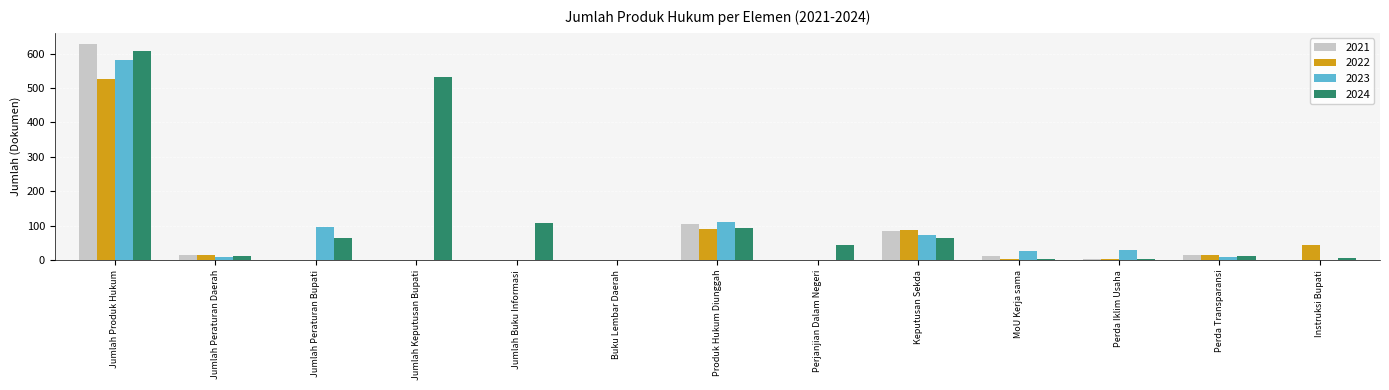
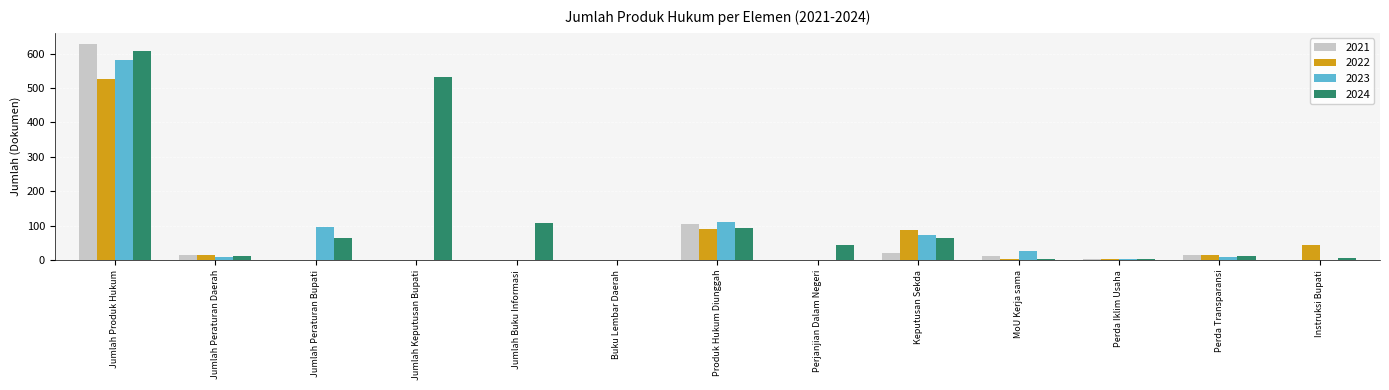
  {
    "2021": {
      "Jumlah Produk Hukum": 630,
      "Jumlah Peraturan Daerah": 20,
      "Jumlah Peraturan Bupati": 0,
      "Jumlah Keputusan Bupati": 0,
      "Produk Hukum Diunggah": 110,
      "Perjanjian Dalam Negeri": 0,
-     "Keputusan Sekda": 80,
+     "Keputusan Sekda": 20,
      "MoU Kerja sama": 10,
      "Perda Transparansi": 20,
      "Instruksi Bupati": 0
    },
    "2022": {
      "Jumlah Produk Hukum": 530,
      "Jumlah Peraturan Daerah": 10,
      "Jumlah Peraturan Bupati": 0,
      "Jumlah Keputusan Bupati": 0,
      "Produk Hukum Diunggah": 90,
      "Perjanjian Dalam Negeri": 0,
      "Keputusan Sekda": 90,
      "Perda Transparansi": 10,
      "Instruksi Bupati": 50
    },
    "2023": {
      "Jumlah Produk Hukum": 580,
      "Jumlah Peraturan Daerah": 10,
      "Jumlah Peraturan Bupati": 100,
      "Jumlah Keputusan Bupati": 0,
      "Produk Hukum Diunggah": 110,
      "Perjanjian Dalam Negeri": 0,
      "Keputusan Sekda": 70,
      "MoU Kerja sama": 30,
-     "Perda Iklim Usaha": 30,
+     "Perda Iklim Usaha": 0,
      "Perda Transparansi": 10
    },
    "2024": {
      "Jumlah Produk Hukum": 610,
      "Jumlah Peraturan Daerah": 10,
      "Jumlah Peraturan Bupati": 60,
      "Jumlah Keputusan Bupati": 530,
      "Jumlah Buku Informasi": 110,
      "Produk Hukum Diunggah": 90,
      "Perjanjian Dalam Negeri": 50,
      "Keputusan Sekda": 60,
      "Perda Transparansi": 10
    }
  }
